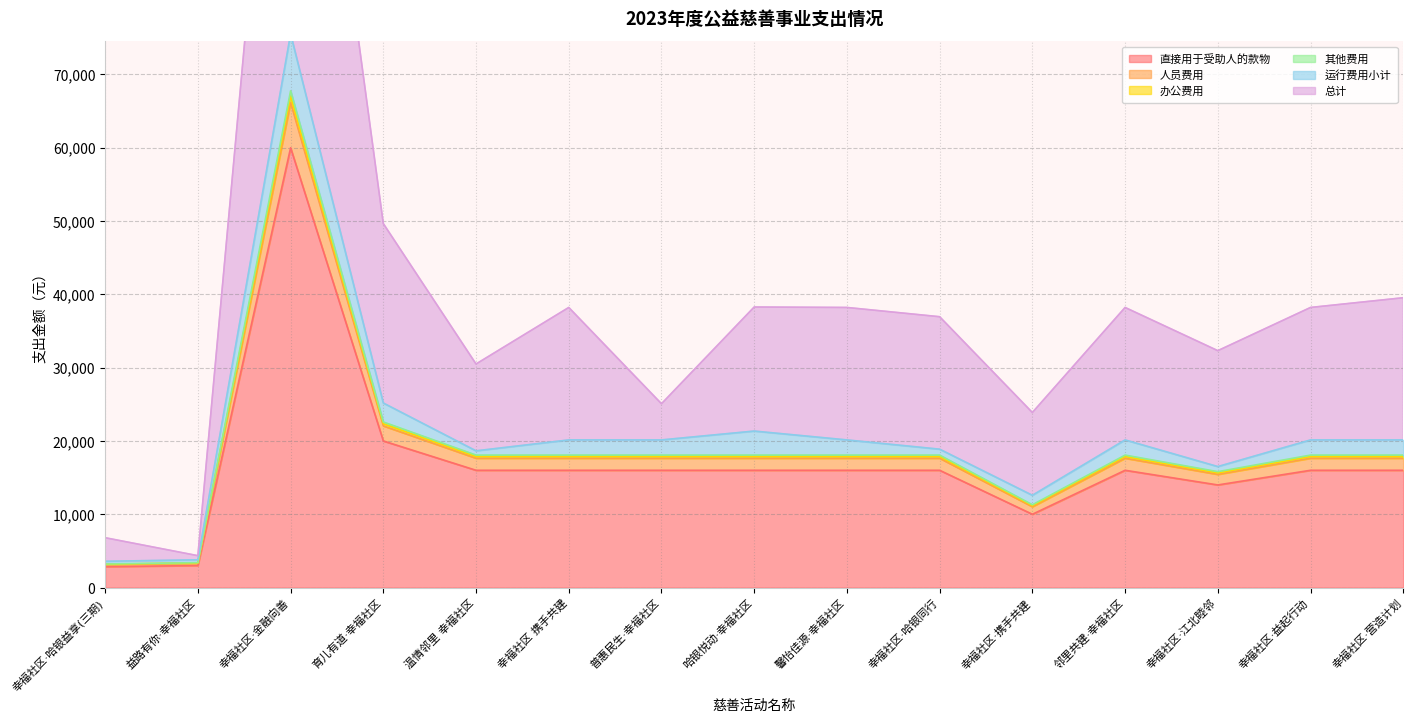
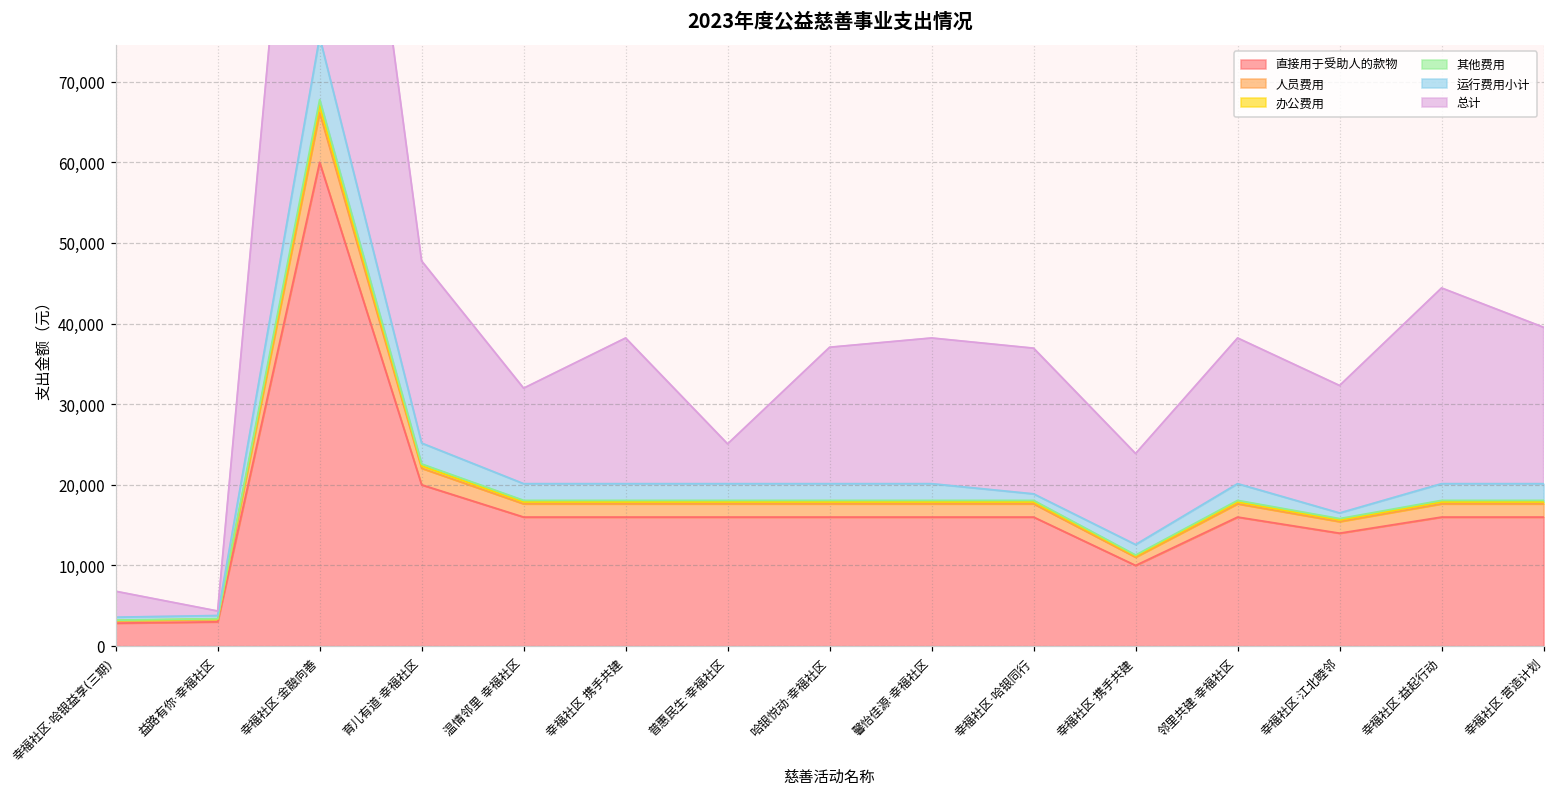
  {
    "办公费用": {
      "幸福社区·金融向善": "1,000"
    },
    "其他费用": {
      "幸福社区·金融向善": "1,000"
    },
    "运行费用小计": {
      "幸福社区·哈银益享(三期)": "0",
      "益路有你·幸福社区": "0",
      "育儿有道·幸福社区": "3,000",
-     "温情邻里 幸福社区": "1,000",
+     "温情邻里 幸福社区": "2,000",
      "幸福社区 携手共建": "2,000",
      "普惠民生·幸福社区": "2,000",
-     "哈银悦动·幸福社区": "3,000",
+     "哈银悦动·幸福社区": "2,000",
      "馨怡佳源·幸福社区": "2,000",
      "幸福社区·哈银同行": "1,000",
      "幸福社区·携手共建": "1,000",
      "邻里共建·幸福社区": "2,000",
      "幸福社区·江北睦邻": "1,000",
      "幸福社区·益起行动": "2,000",
      "幸福社区·营造计划": "2,000"
    },
    "总计": {
      "幸福社区·哈银益享(三期)": "3,000",
      "益路有你·幸福社区": "1,000",
-     "育儿有道·幸福社区": "24,000",
+     "育儿有道·幸福社区": "23,000",
      "温情邻里 幸福社区": "12,000",
      "幸福社区 携手共建": "18,000",
      "普惠民生·幸福社区": "5,000",
      "哈银悦动·幸福社区": "17,000",
      "馨怡佳源·幸福社区": "18,000",
      "幸福社区·哈银同行": "18,000",
      "幸福社区·携手共建": "11,000",
      "邻里共建·幸福社区": "18,000",
      "幸福社区·江北睦邻": "16,000",
-     "幸福社区·益起行动": "18,000",
+     "幸福社区·益起行动": "24,000",
      "幸福社区·营造计划": "19,000"
    }
  }
